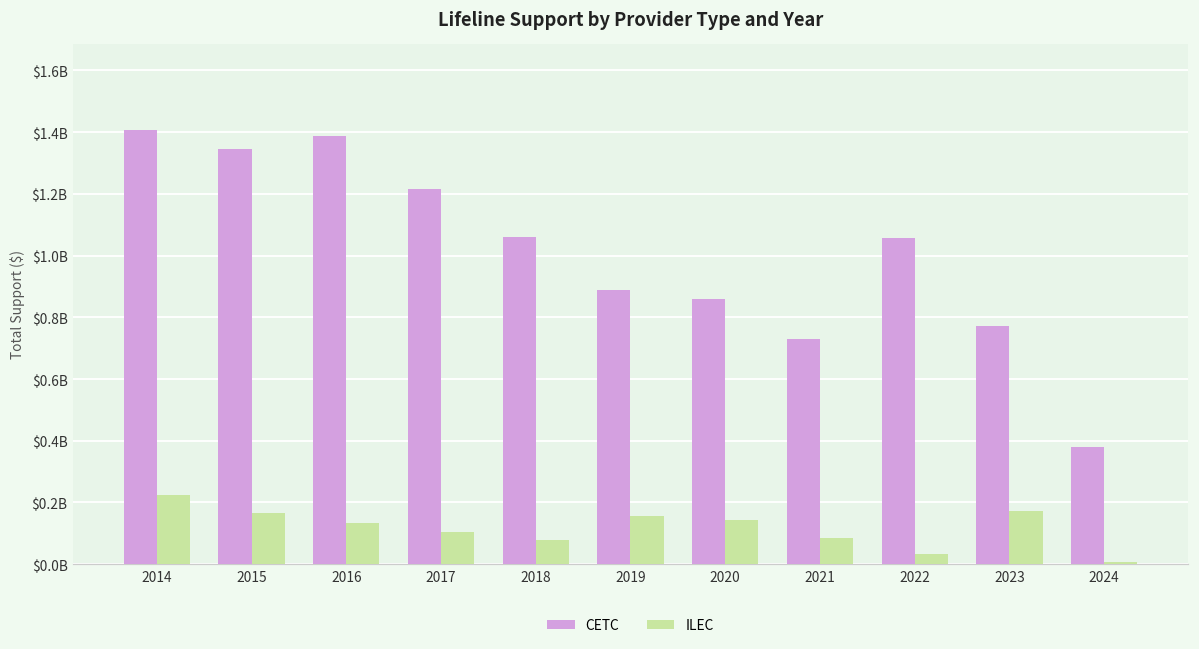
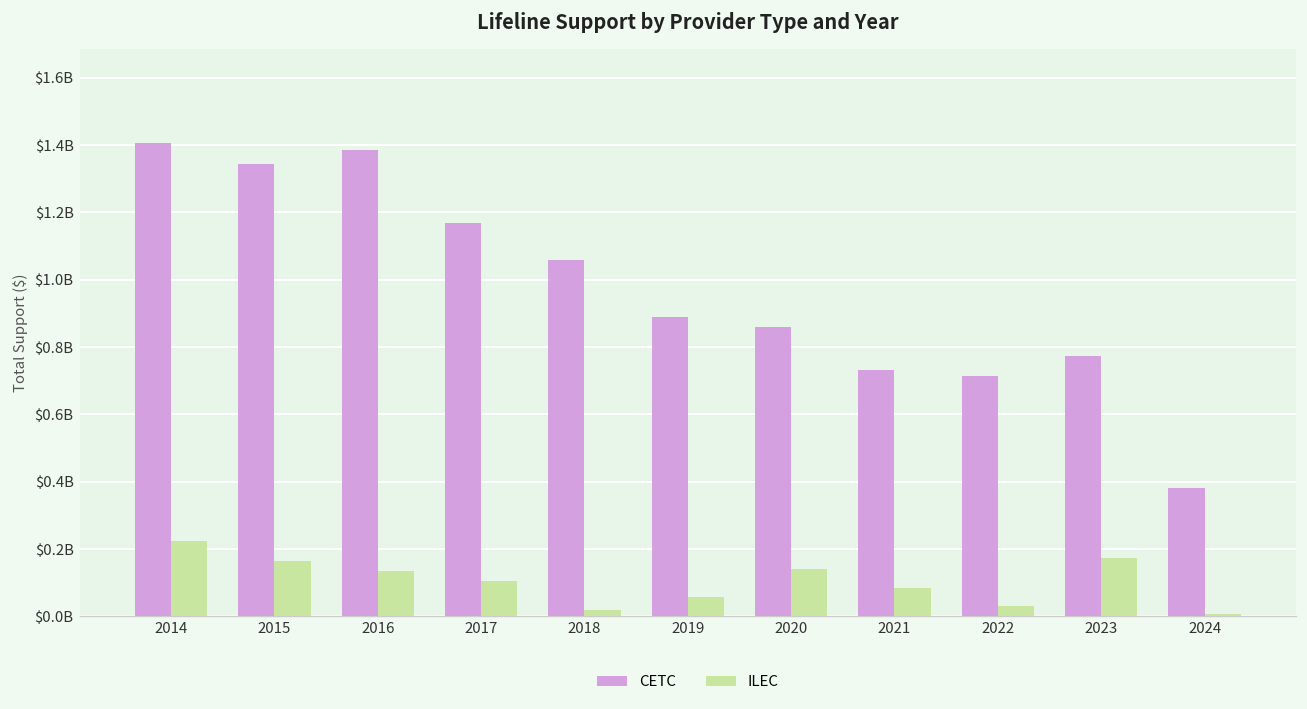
  {
    "CETC": {
      "2014": "$1410000000",
      "2015": "$1340000000",
      "2016": "$1390000000",
-     "2017": "$1220000000",
+     "2017": "$1170000000",
      "2018": "$1060000000",
      "2019": "$890000000",
      "2020": "$860000000",
      "2021": "$730000000",
-     "2022": "$1060000000",
+     "2022": "$710000000",
      "2023": "$770000000",
      "2024": "$380000000"
    },
    "ILEC": {
      "2014": "$220000000",
      "2015": "$170000000",
      "2016": "$130000000",
      "2017": "$100000000",
-     "2018": "$80000000",
-     "2019": "$160000000",
+     "2018": "$20000000",
+     "2019": "$60000000",
      "2020": "$140000000",
      "2021": "$80000000",
      "2022": "$30000000",
      "2023": "$170000000"
    }
  }
